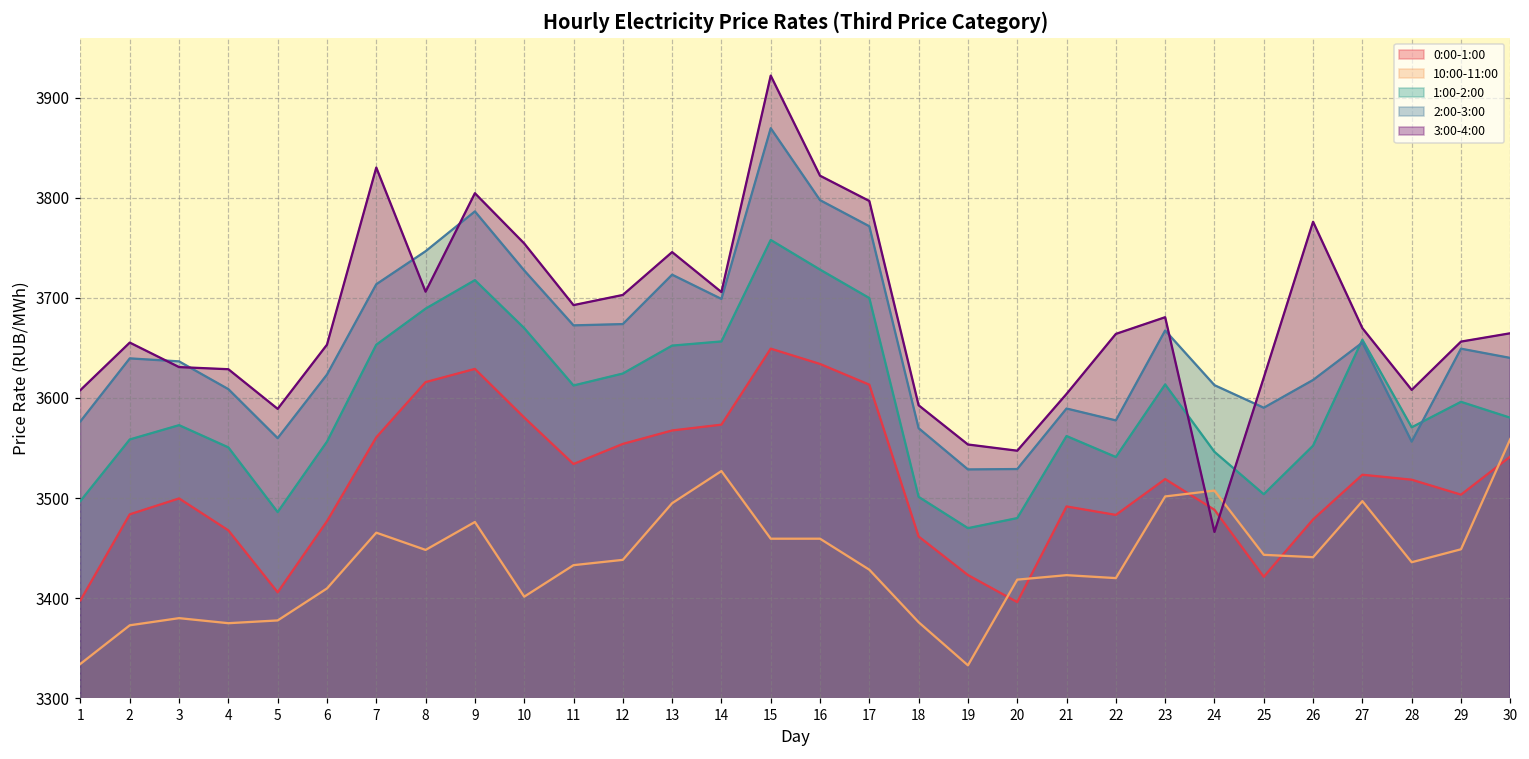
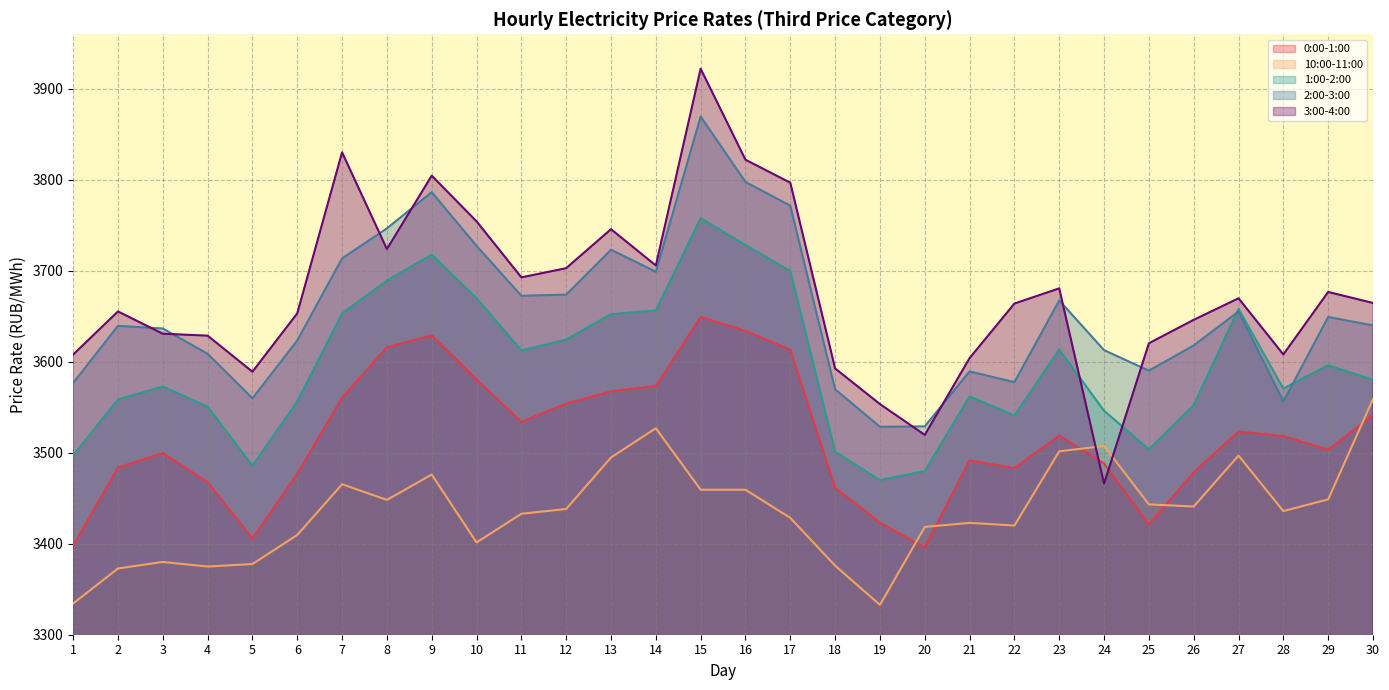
  {
    "3:00-4:00": {
      "1": 3610,
      "2": 3660,
      "3": 3630,
      "4": 3630,
      "5": 3590,
      "6": 3650,
      "7": 3830,
-     "8": 3710,
+     "8": 3720,
      "9": 3800,
      "10": 3750,
      "11": 3690,
      "12": 3700,
      "13": 3750,
      "14": 3710,
      "15": 3920,
      "16": 3820,
      "17": 3800,
      "18": 3590,
      "19": 3550,
-     "20": 3550,
+     "20": 3520,
      "21": 3600,
      "22": 3660,
      "23": 3680,
      "24": 3470,
      "25": 3620,
-     "26": 3780,
+     "26": 3650,
      "27": 3670,
      "28": 3610,
-     "29": 3660,
+     "29": 3680,
      "30": 3660
    }
  }
